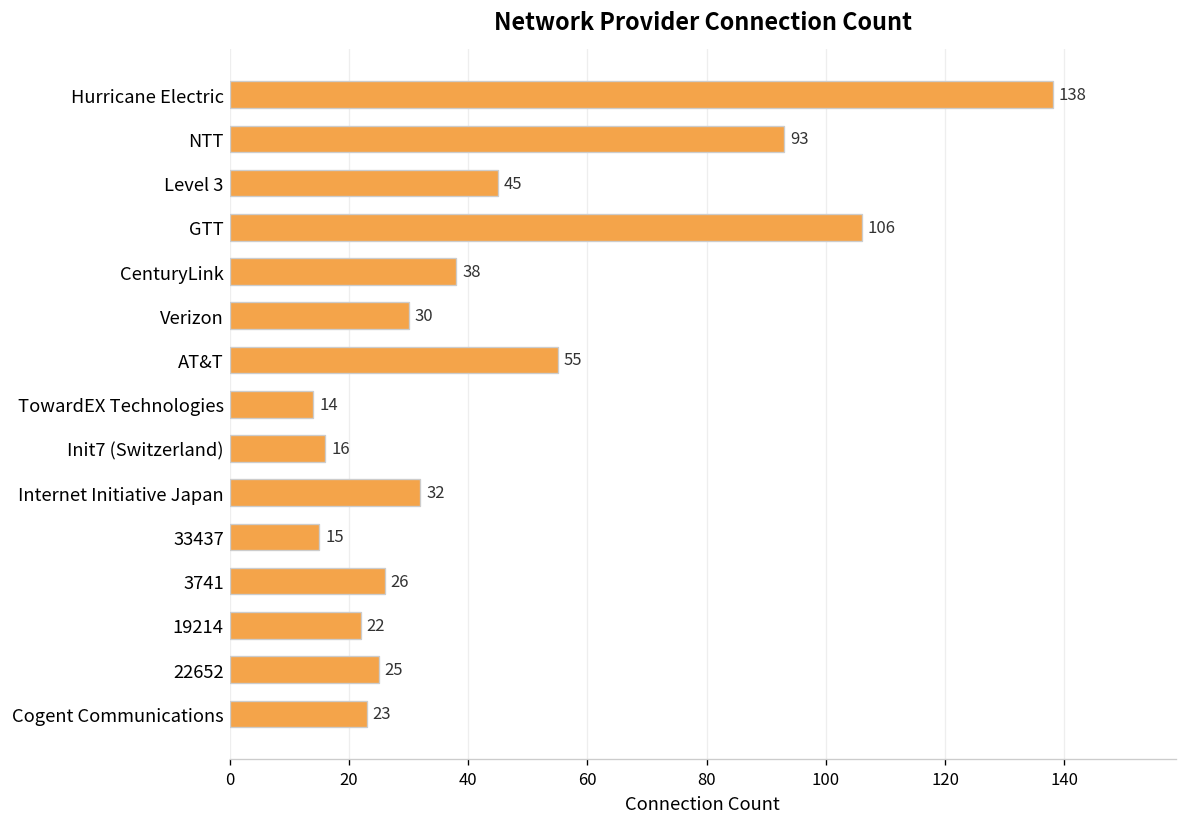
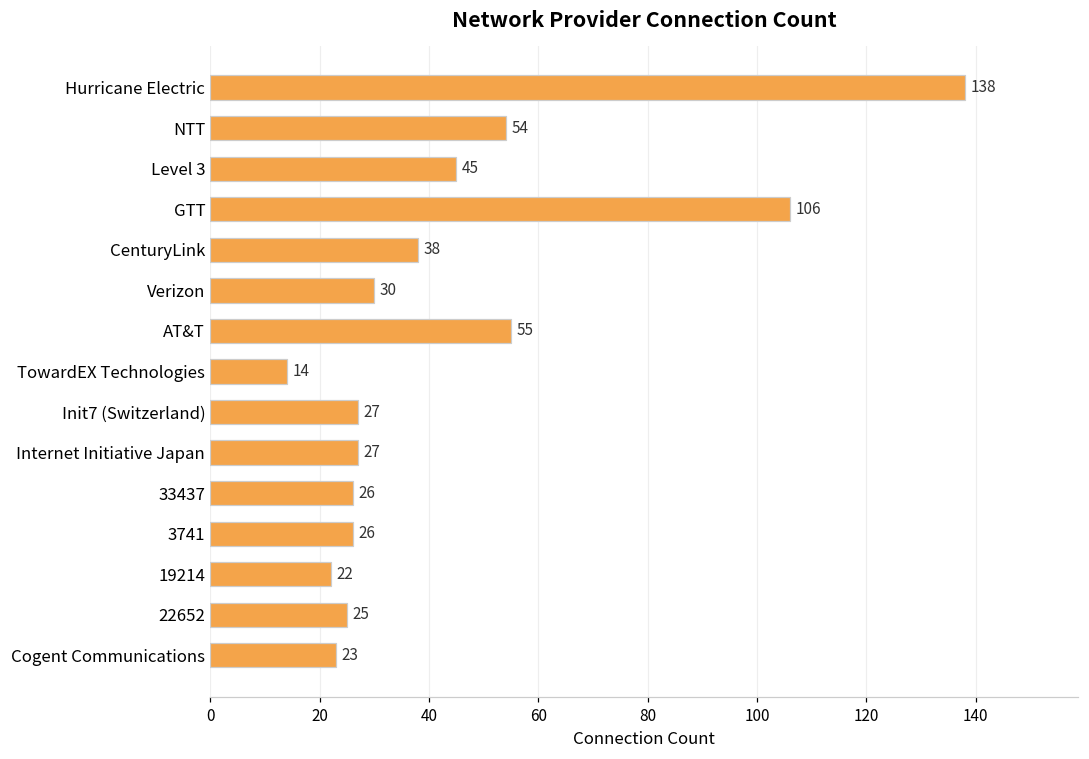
  {
    "Hurricane Electric": 138,
-   "NTT": 93,
+   "NTT": 54,
    "Level 3": 45,
    "GTT": 106,
    "CenturyLink": 38,
    "Verizon": 30,
    "AT&T": 55,
    "TowardEX Technologies": 14,
-   "Init7 (Switzerland)": 16,
-   "Internet Initiative Japan": 32,
-   "33437": 15,
+   "Init7 (Switzerland)": 27,
+   "Internet Initiative Japan": 27,
+   "33437": 26,
    "3741": 26,
    "19214": 22,
    "22652": 25,
    "Cogent Communications": 23
  }
